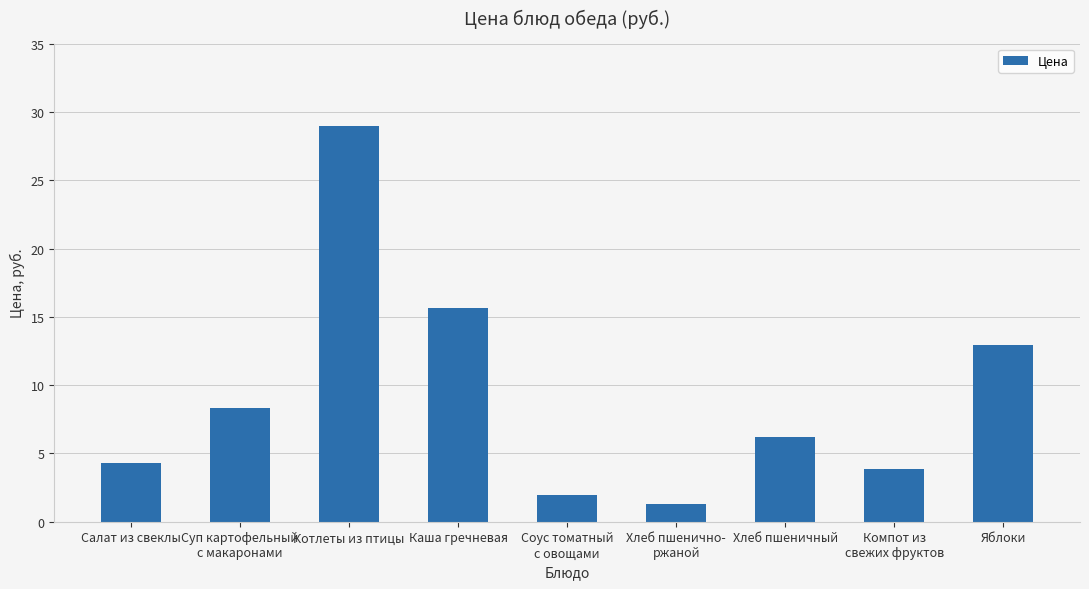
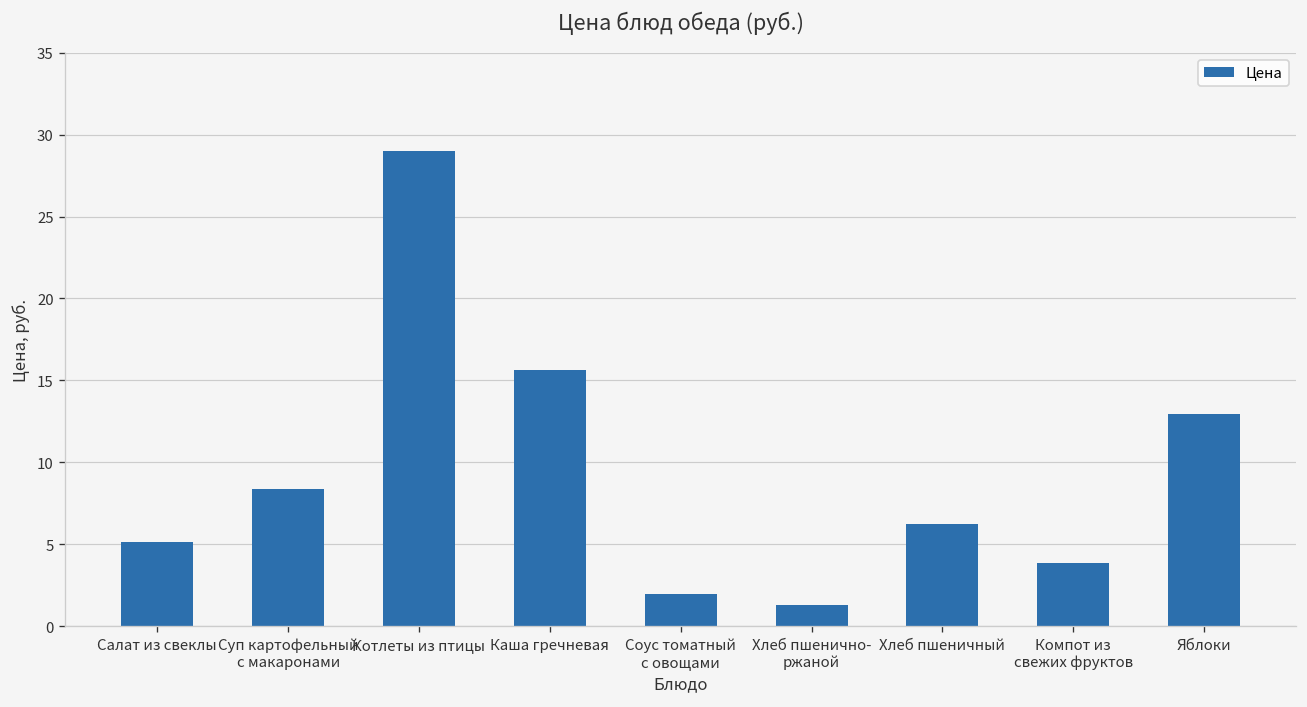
  {
-   "Салат из свеклы": 4.3,
+   "Салат из свеклы": 5.1,
    "Суп картофельный с макаронами": 8.4,
    "Котлеты из птицы": 29.0,
    "Каша гречневая": 15.6,
    "Соус томатный с овощами": 2.0,
    "Хлеб пшенично- ржаной": 1.3,
    "Хлеб пшеничный": 6.2,
    "Компот из свежих фруктов": 3.8,
    "Яблоки": 12.9
  }
